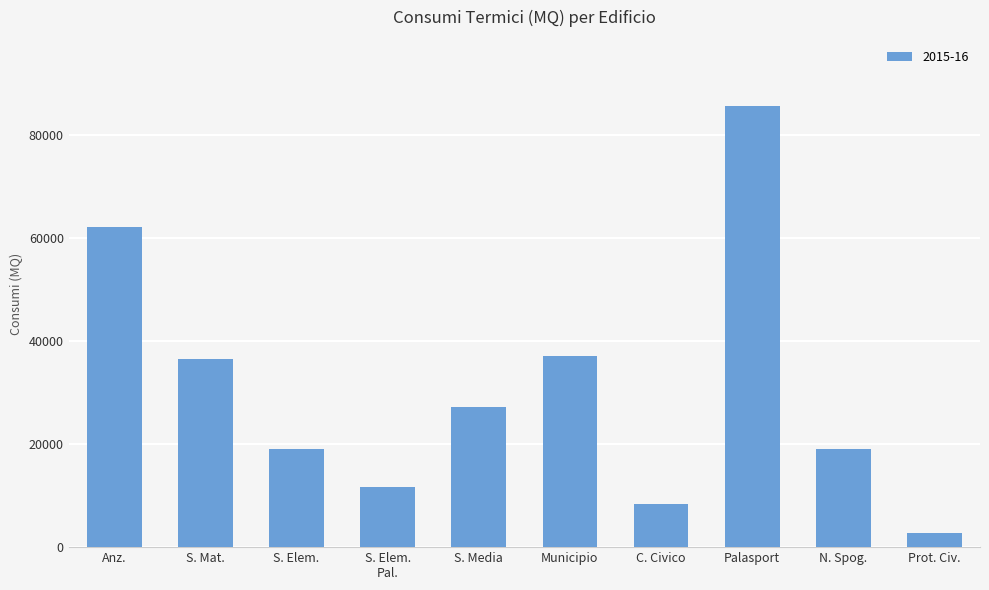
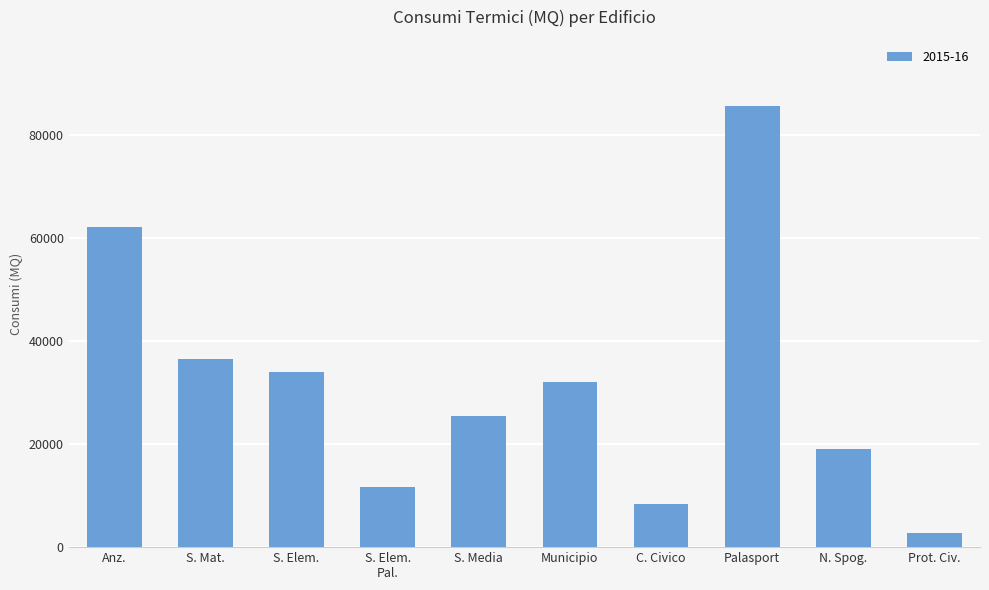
  {
    "Anz.": 62000,
    "S. Mat.": 36000,
-   "S. Elem.": 19000,
+   "S. Elem.": 34000,
    "S. Elem. Pal.": 12000,
-   "S. Media": 27000,
-   "Municipio": 37000,
+   "S. Media": 25000,
+   "Municipio": 32000,
    "C. Civico": 8000,
    "Palasport": 86000,
    "N. Spog.": 19000,
    "Prot. Civ.": 3000
  }
